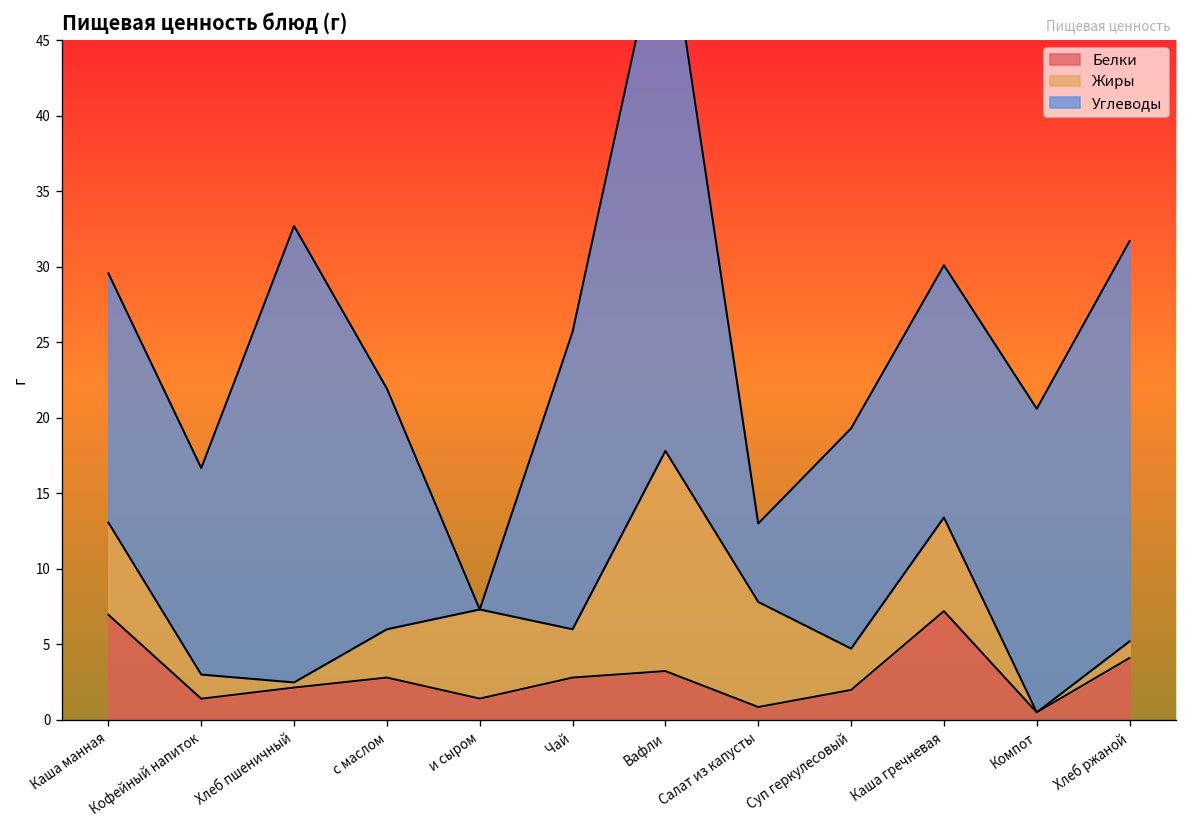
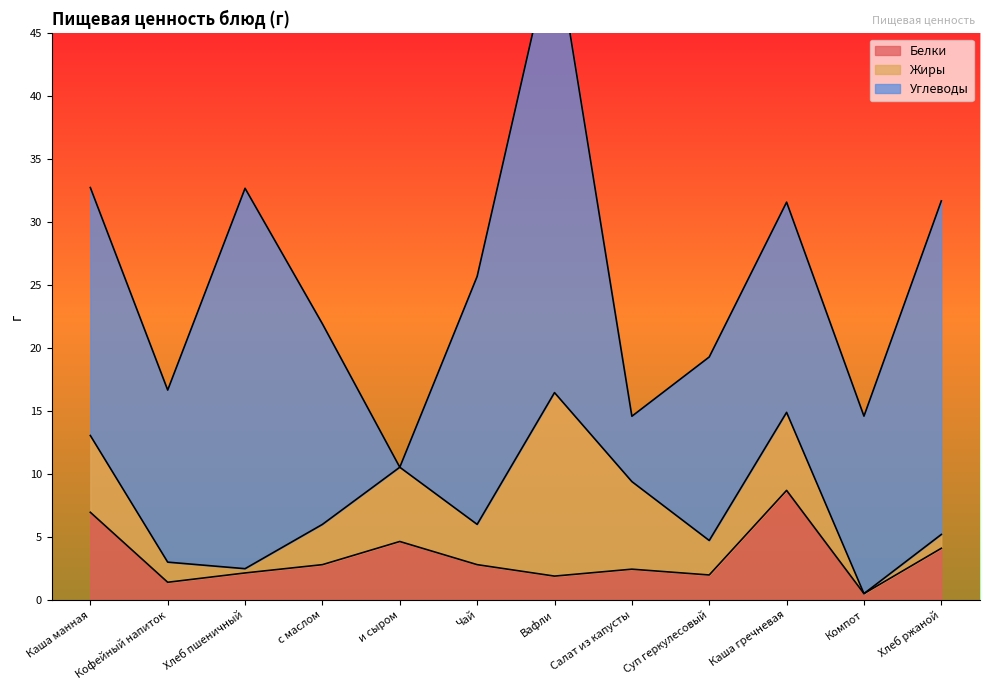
  {
    "Белки": {
      "Каша манная": 7.0,
      "Кофейный напиток": 1.4,
      "Хлеб пшеничный": 2.1,
      "с маслом": 2.8,
-     "и сыром": 1.4,
+     "и сыром": 4.6,
      "Чай": 2.8,
-     "Вафли": 3.2,
-     "Салат из капусты": 0.9,
+     "Вафли": 1.9,
+     "Салат из капусты": 2.4,
      "Суп геркулесовый": 2.0,
-     "Каша гречневая": 7.2,
+     "Каша гречневая": 8.7,
      "Хлеб ржаной": 4.1
    },
    "Жиры": {
      "Каша манная": 6.1,
      "Кофейный напиток": 1.6,
      "Хлеб пшеничный": 0.3,
      "с маслом": 3.2,
      "Чай": 3.2,
      "Вафли": 14.6,
      "Салат из капусты": 7.0,
      "Суп геркулесовый": 2.7,
      "Каша гречневая": 6.2,
      "Хлеб ржаной": 1.1
    },
    "Углеводы": {
-     "Каша манная": 16.5,
+     "Каша манная": 19.7,
      "Кофейный напиток": 13.7,
      "Хлеб пшеничный": 30.2,
      "с маслом": 15.9,
      "Чай": 19.7,
      "Салат из капусты": 5.2,
      "Суп геркулесовый": 14.6,
      "Каша гречневая": 16.7,
-     "Компот": 20.1,
+     "Компот": 14.1,
      "Хлеб ржаной": 26.5
    }
  }
